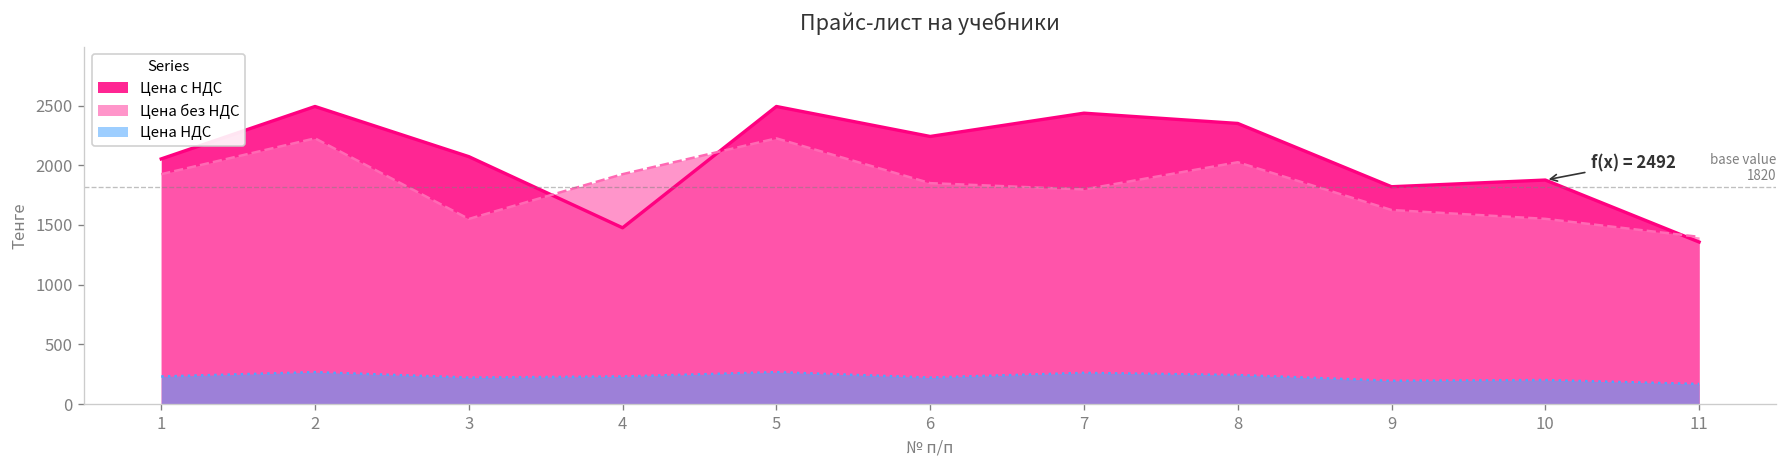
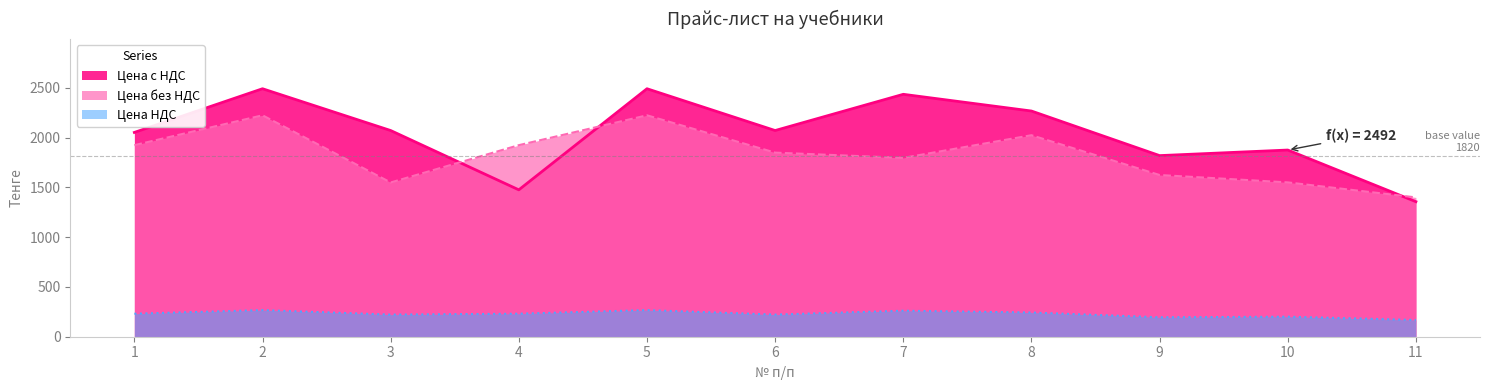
  {
    "Цена с НДС": {
      "1": 2100,
      "2": 2500,
      "3": 2100,
      "4": 1500,
      "5": 2500,
-     "6": 2200,
+     "6": 2100,
      "7": 2400,
-     "8": 2400,
+     "8": 2300,
      "9": 1800,
      "11": 1400
    },
    "Цена без НДС": {
      "1": 1900,
      "2": 2200,
      "3": 1600,
      "4": 1900,
      "5": 2200,
      "6": 1900,
      "7": 1800,
      "8": 2000,
      "9": 1600,
      "10": 1600,
      "11": 1400
    },
    "Цена НДС": {
      "1": 200,
      "2": 300,
      "3": 200,
      "4": 200,
      "5": 300,
      "6": 200,
      "7": 300,
      "8": 200,
      "9": 200,
      "10": 200,
      "11": 200
    }
  }
